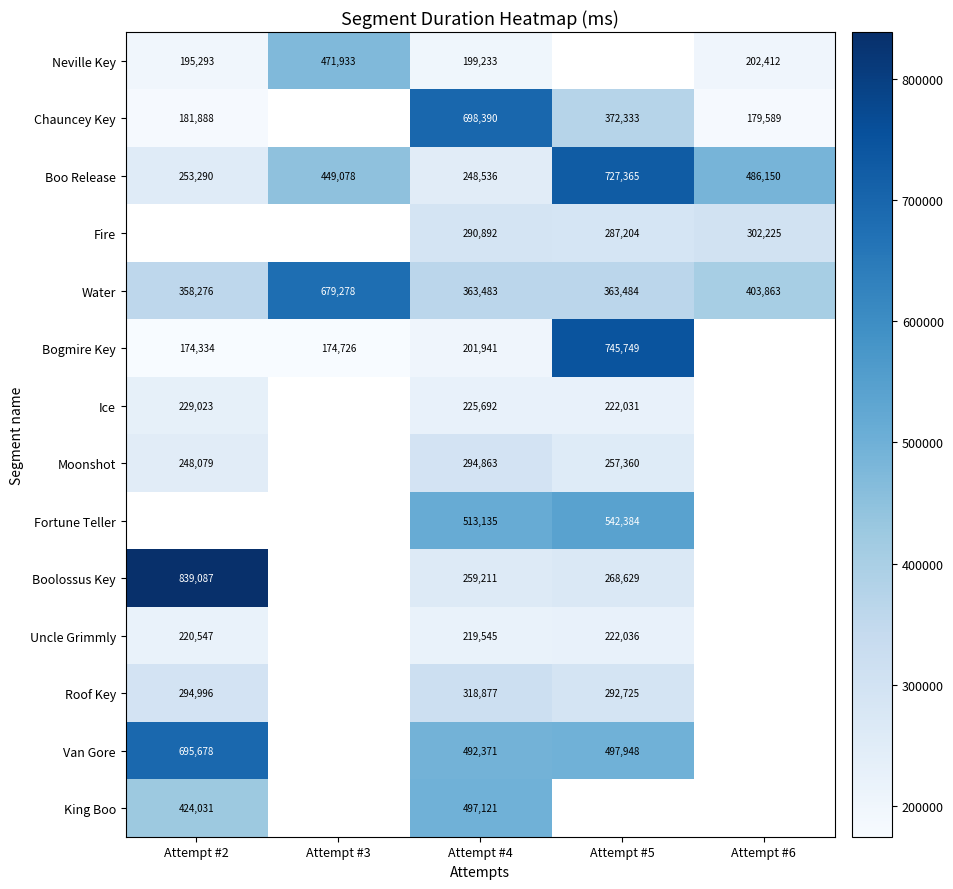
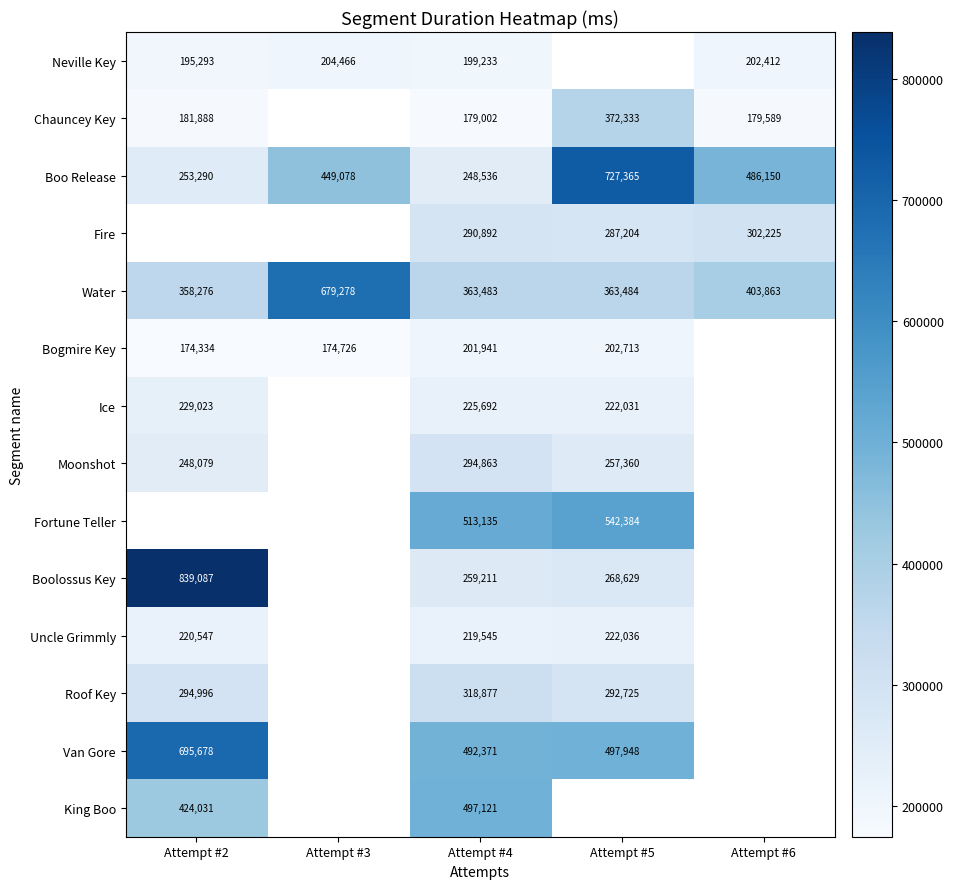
  {
    "Neville Key": {
      "Attempt #2": "195,293",
-     "Attempt #3": "471,933",
+     "Attempt #3": "204,466",
      "Attempt #4": "199,233",
      "Attempt #6": "202,412"
    },
    "Chauncey Key": {
      "Attempt #2": "181,888",
-     "Attempt #4": "698,390",
+     "Attempt #4": "179,002",
      "Attempt #5": "372,333",
      "Attempt #6": "179,589"
    },
    "Boo Release": {
      "Attempt #2": "253,290",
      "Attempt #3": "449,078",
      "Attempt #4": "248,536",
      "Attempt #5": "727,365",
      "Attempt #6": "486,150"
    },
    "Fire": {
      "Attempt #4": "290,892",
      "Attempt #5": "287,204",
      "Attempt #6": "302,225"
    },
    "Water": {
      "Attempt #2": "358,276",
      "Attempt #3": "679,278",
      "Attempt #4": "363,483",
      "Attempt #5": "363,484",
      "Attempt #6": "403,863"
    },
    "Bogmire Key": {
      "Attempt #2": "174,334",
      "Attempt #3": "174,726",
      "Attempt #4": "201,941",
-     "Attempt #5": "745,749"
+     "Attempt #5": "202,713"
    },
    "Ice": {
      "Attempt #2": "229,023",
      "Attempt #4": "225,692",
      "Attempt #5": "222,031"
    },
    "Moonshot": {
      "Attempt #2": "248,079",
      "Attempt #4": "294,863",
      "Attempt #5": "257,360"
    },
    "Fortune Teller": {
      "Attempt #4": "513,135",
      "Attempt #5": "542,384"
    },
    "Boolossus Key": {
      "Attempt #2": "839,087",
      "Attempt #4": "259,211",
      "Attempt #5": "268,629"
    },
    "Uncle Grimmly": {
      "Attempt #2": "220,547",
      "Attempt #4": "219,545",
      "Attempt #5": "222,036"
    },
    "Roof Key": {
      "Attempt #2": "294,996",
      "Attempt #4": "318,877",
      "Attempt #5": "292,725"
    },
    "Van Gore": {
      "Attempt #2": "695,678",
      "Attempt #4": "492,371",
      "Attempt #5": "497,948"
    },
    "King Boo": {
      "Attempt #2": "424,031",
      "Attempt #4": "497,121"
    }
  }
